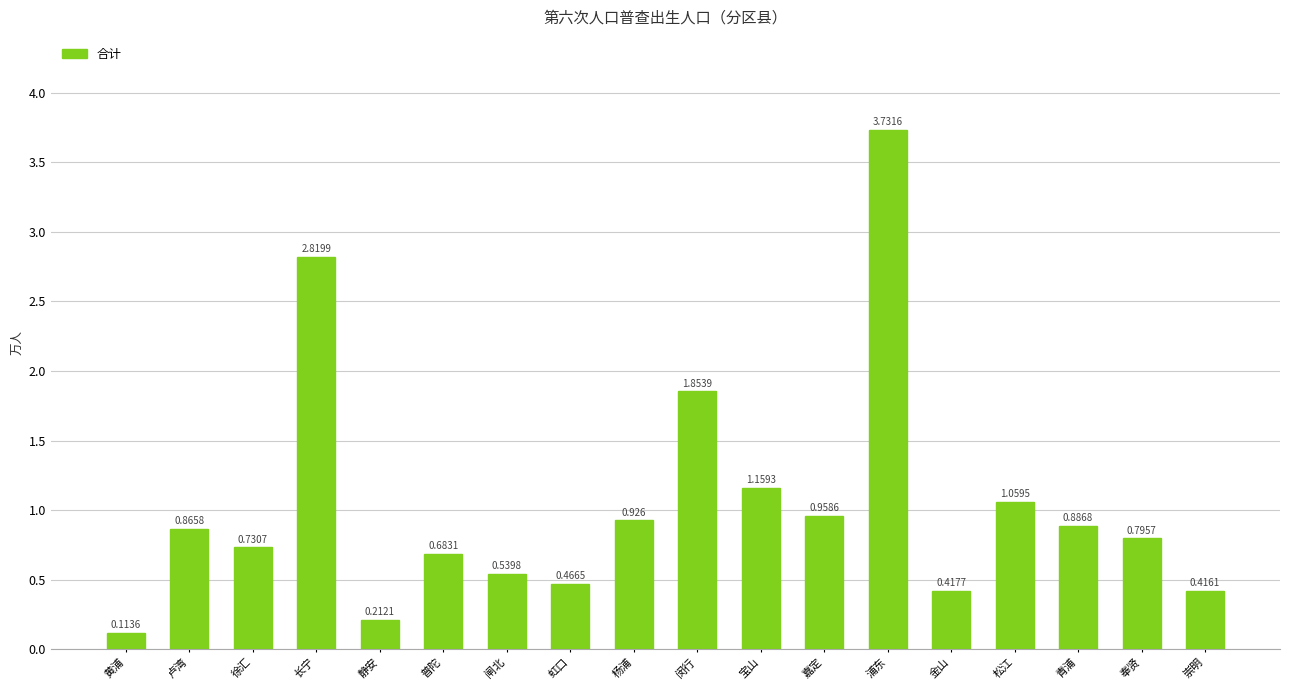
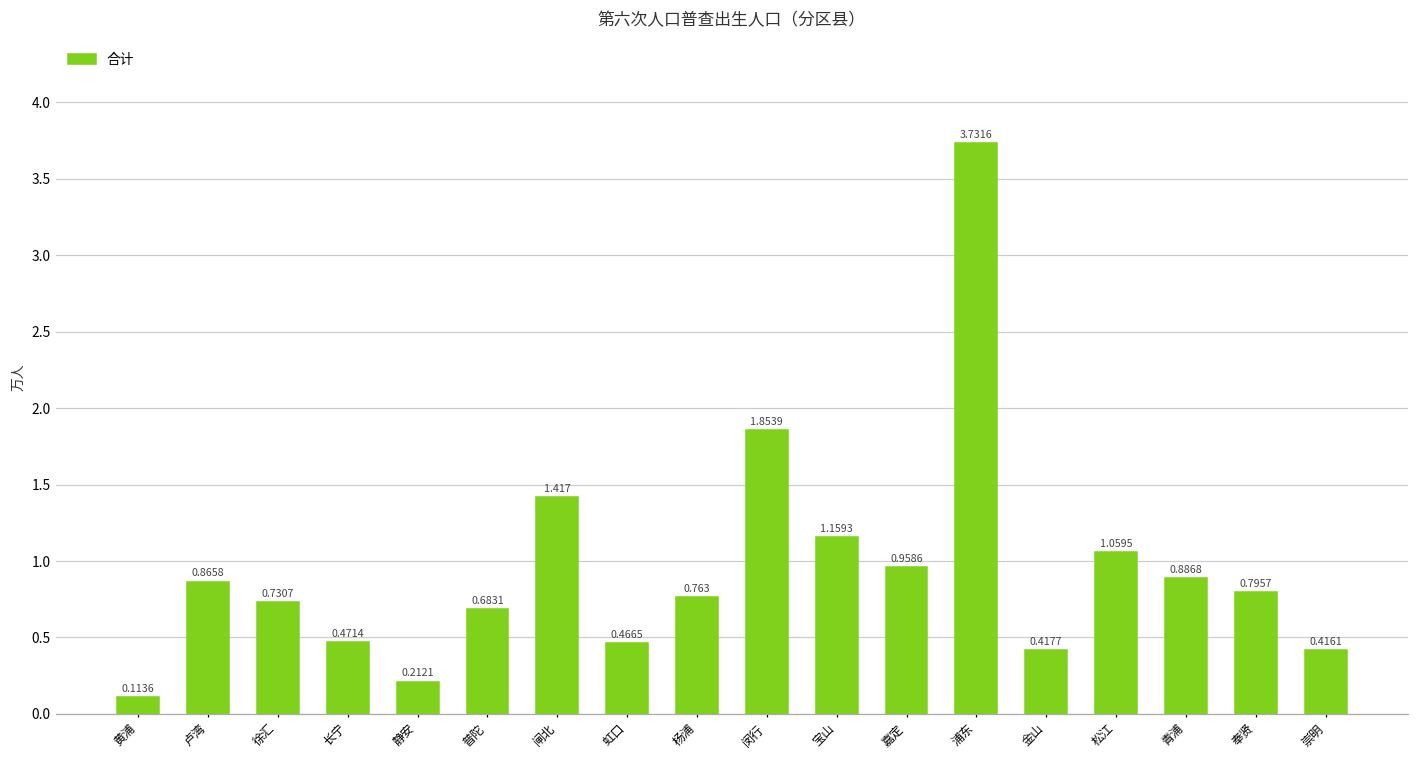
  {
    "黄浦": 0.1136,
    "卢湾": 0.8658,
    "徐汇": 0.7307,
-   "长宁": 2.8199,
+   "长宁": 0.4714,
    "静安": 0.2121,
    "普陀": 0.6831,
-   "闸北": 0.5398,
+   "闸北": 1.417,
    "虹口": 0.4665,
-   "杨浦": 0.926,
+   "杨浦": 0.763,
    "闵行": 1.8539,
    "宝山": 1.1593,
    "嘉定": 0.9586,
    "浦东": 3.7316,
    "金山": 0.4177,
    "松江": 1.0595,
    "青浦": 0.8868,
    "奉贤": 0.7957,
    "崇明": 0.4161
  }
